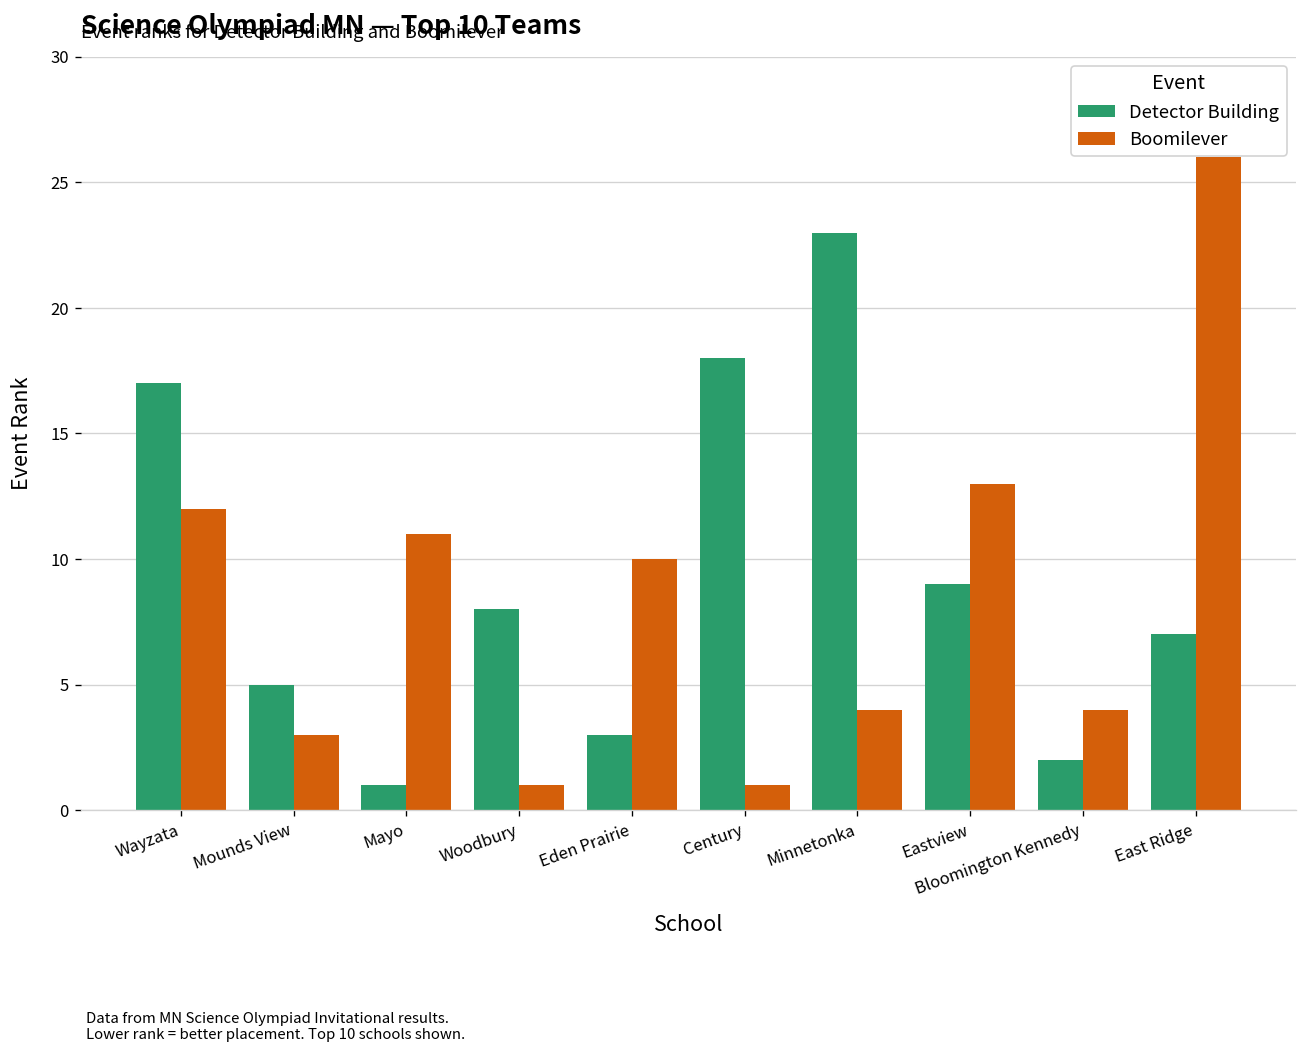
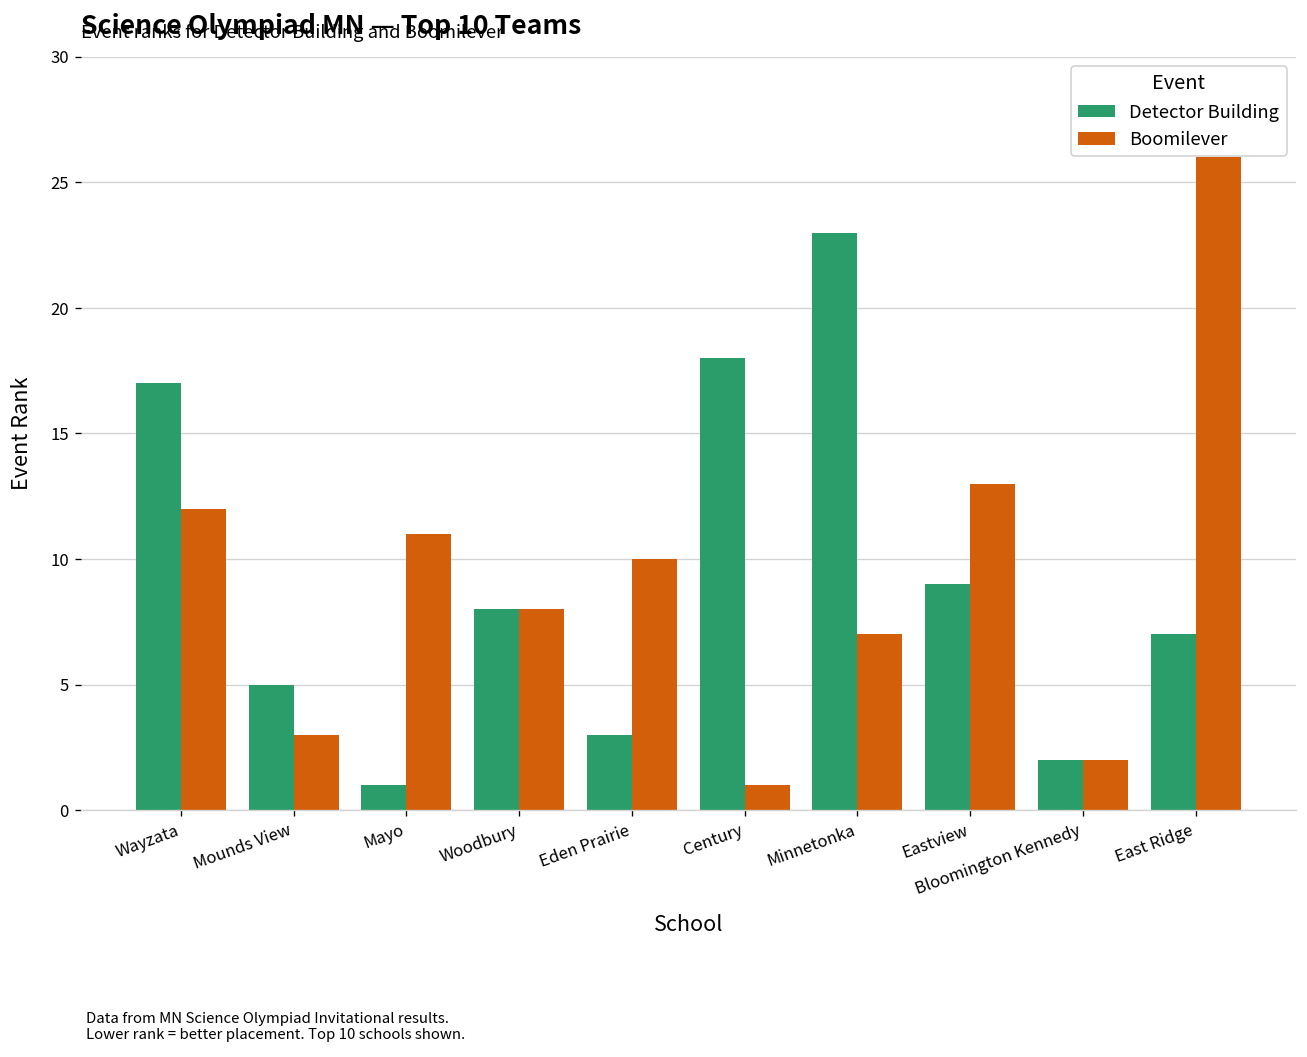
  {
    "Detector Building": {
      "Wayzata": 17,
      "Mounds View": 5,
      "Mayo": 1,
      "Woodbury": 8,
      "Eden Prairie": 3,
      "Century": 18,
      "Minnetonka": 23,
      "Eastview": 9,
      "Bloomington Kennedy": 2,
      "East Ridge": 7
    },
    "Boomilever": {
      "Wayzata": 12,
      "Mounds View": 3,
      "Mayo": 11,
-     "Woodbury": 1,
+     "Woodbury": 8,
      "Eden Prairie": 10,
      "Century": 1,
-     "Minnetonka": 4,
+     "Minnetonka": 7,
      "Eastview": 13,
-     "Bloomington Kennedy": 4
+     "Bloomington Kennedy": 2
    }
  }
